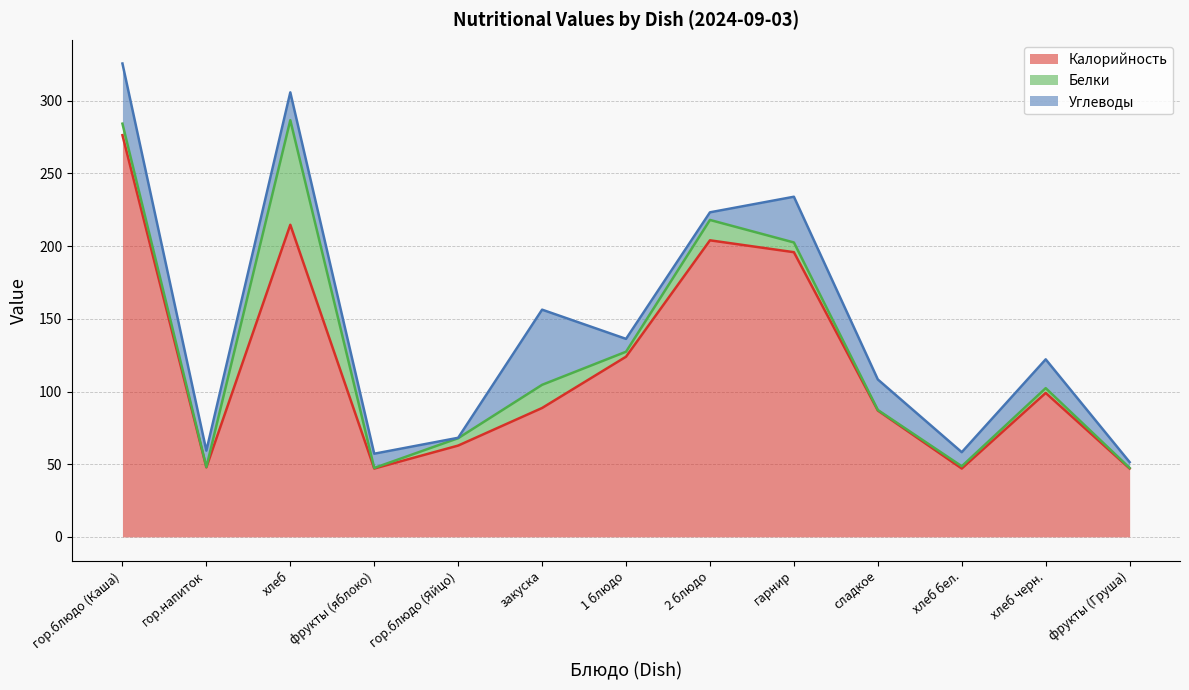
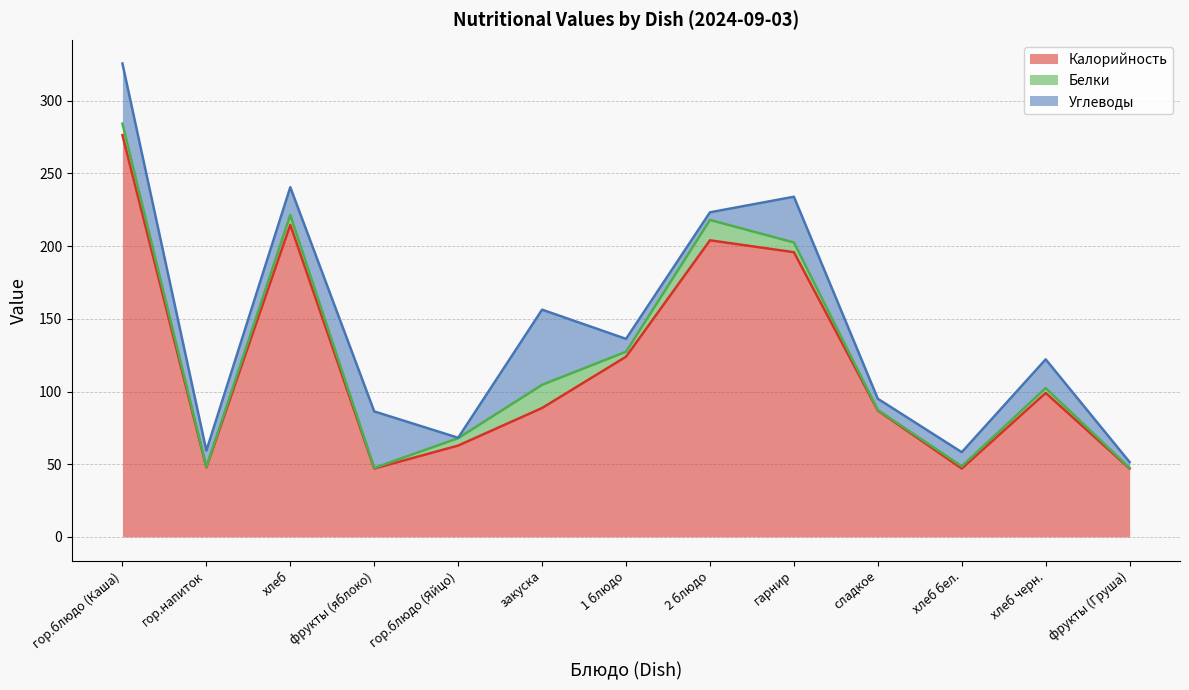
  {
    "Калорийность": {
      "гор.блюдо (Каша)": 276,
      "хлеб": 215,
      "гор.блюдо (Яйцо)": 63,
      "закуска": 89,
      "1 блюдо": 124,
      "2 блюдо": 204,
      "гарнир": 196,
      "хлеб черн.": 99
    },
    "Белки": {
      "гор.блюдо (Каша)": 8,
-     "хлеб": 72,
+     "хлеб": 7,
      "закуска": 16,
      "1 блюдо": 3,
      "2 блюдо": 14,
      "гарнир": 7,
      "хлеб черн.": 3
    },
    "Углеводы": {
      "гор.блюдо (Каша)": 41,
      "гор.напиток": 11,
      "хлеб": 19,
-     "фрукты (яблоко)": 10,
+     "фрукты (яблоко)": 39,
      "закуска": 52,
      "1 блюдо": 9,
      "2 блюдо": 5,
      "гарнир": 31,
-     "сладкое": 21,
+     "сладкое": 8,
      "хлеб бел.": 10,
      "хлеб черн.": 20,
      "фрукты (Груша)": 4
    }
  }
